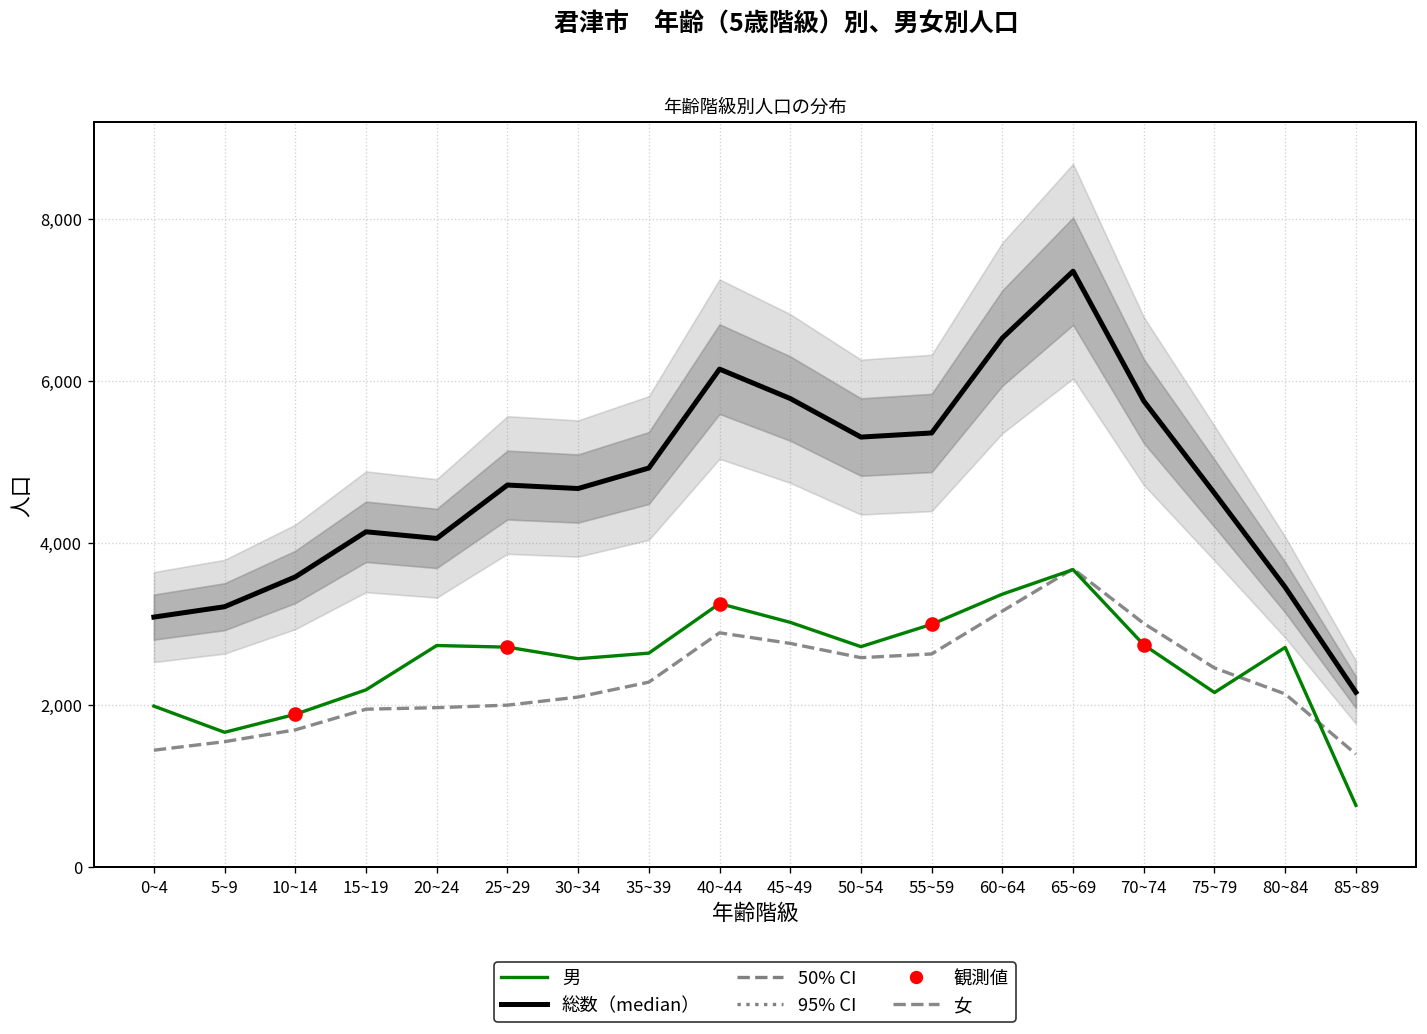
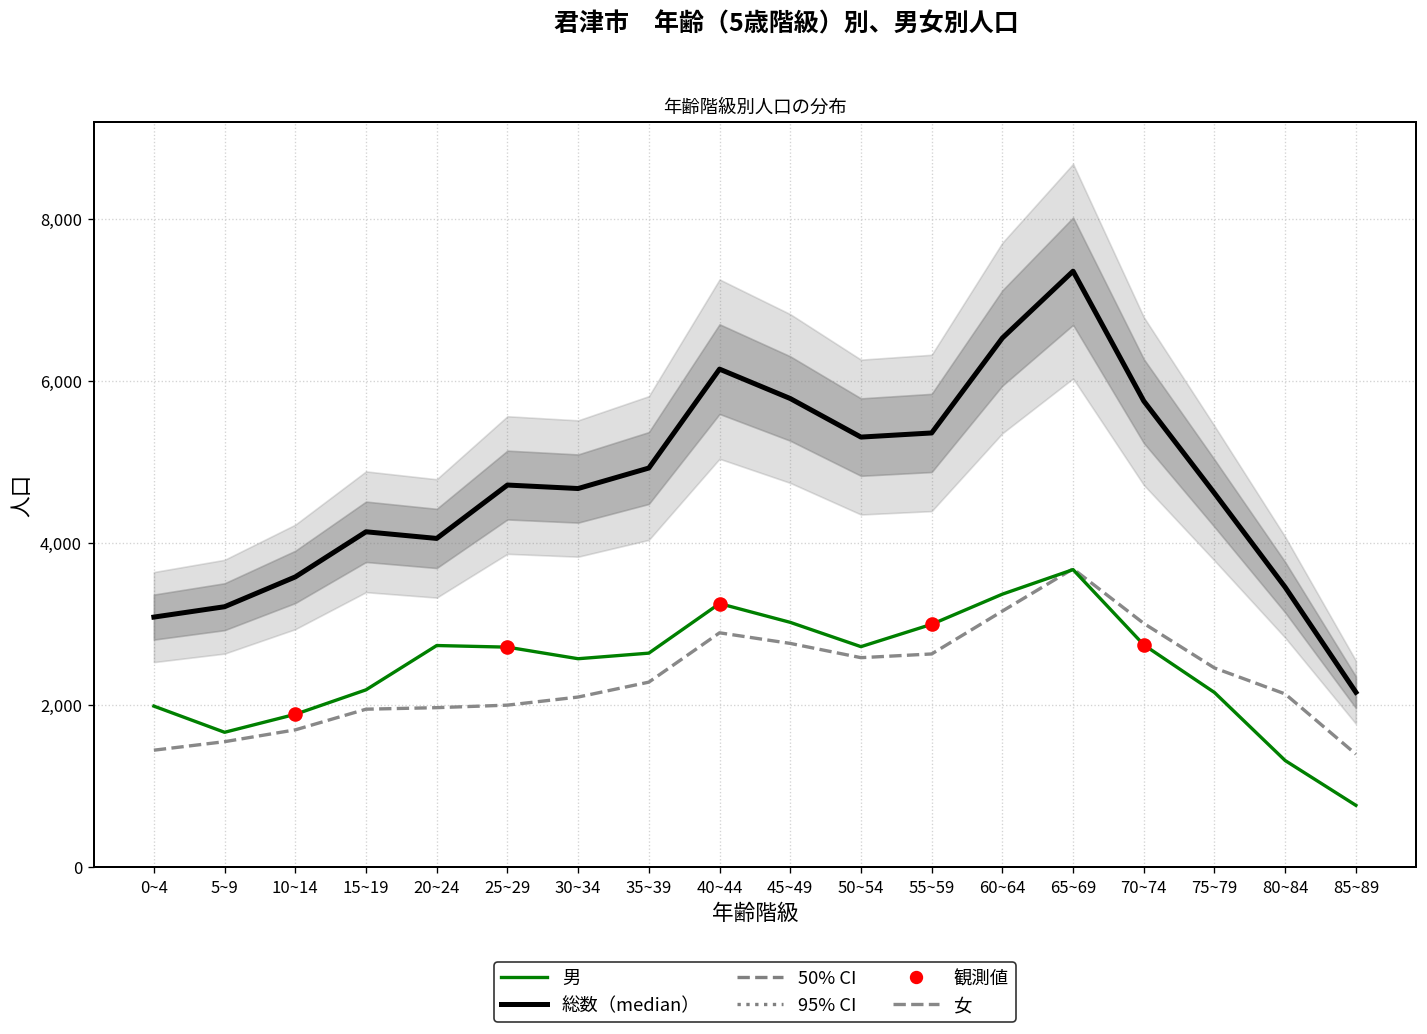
  {
    "総数（median）": {
      "0~4": "3,100",
      "5~9": "3,200",
      "10~14": "3,600",
      "15~19": "4,100",
      "20~24": "4,100",
      "25~29": "4,700",
      "30~34": "4,700",
      "35~39": "4,900",
      "40~44": "6,100",
      "45~49": "5,800",
      "50~54": "5,300",
      "55~59": "5,400",
      "60~64": "6,500",
      "65~69": "7,400",
      "70~74": "5,800",
      "75~79": "4,600",
      "80~84": "3,500",
      "85~89": "2,200"
    },
    "男": {
      "0~4": "2,000",
      "5~9": "1,700",
      "15~19": "2,200",
      "20~24": "2,700",
      "30~34": "2,600",
      "35~39": "2,600",
      "45~49": "3,000",
      "50~54": "2,700",
      "60~64": "3,400",
      "75~79": "2,200",
-     "80~84": "2,700",
+     "80~84": "1,300",
      "85~89": "800"
    }
  }
